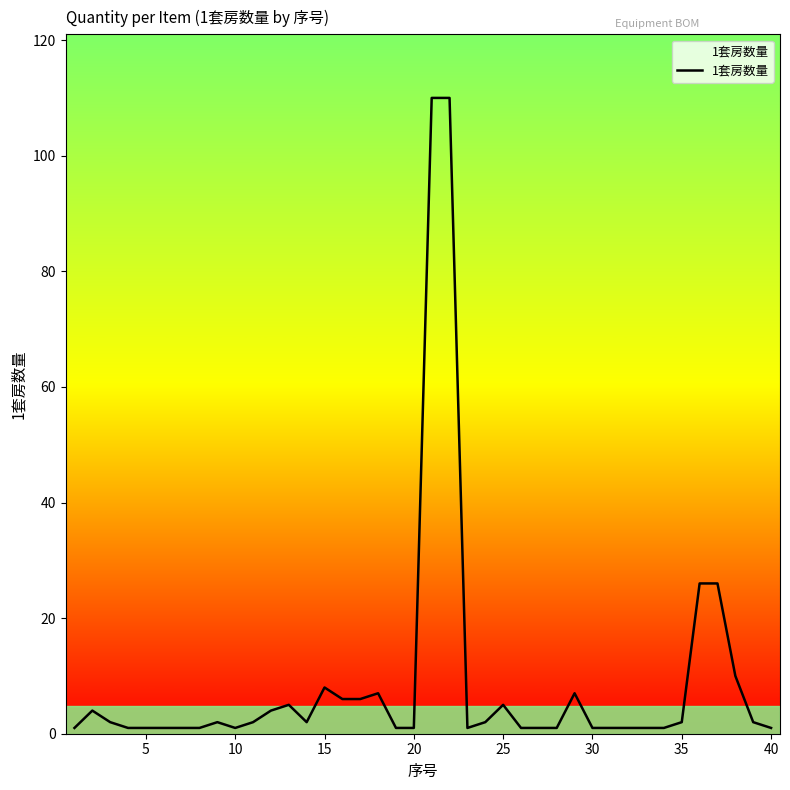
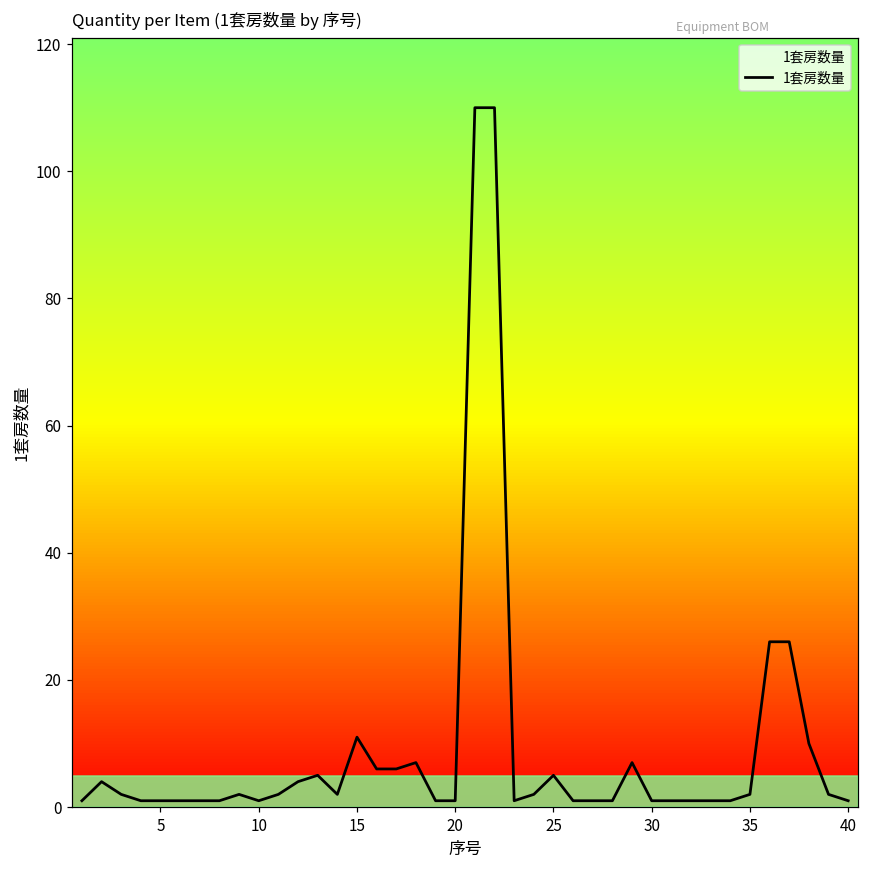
  {
-   "15": 8,
+   "15": 11,
    "25": 5
  }
